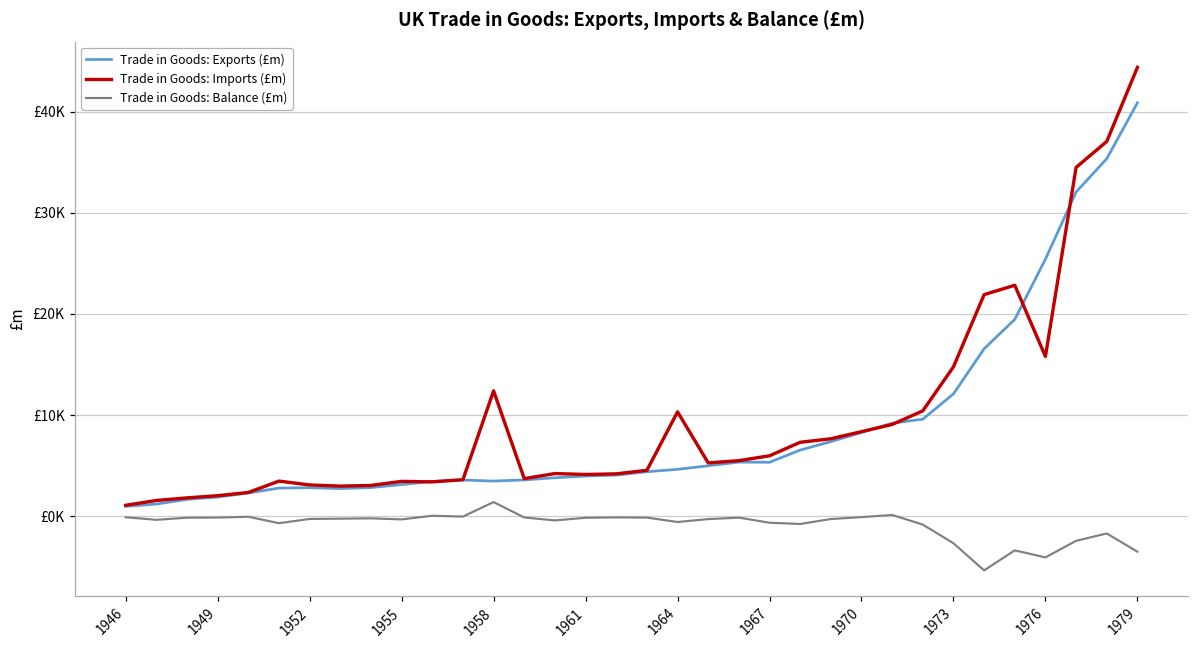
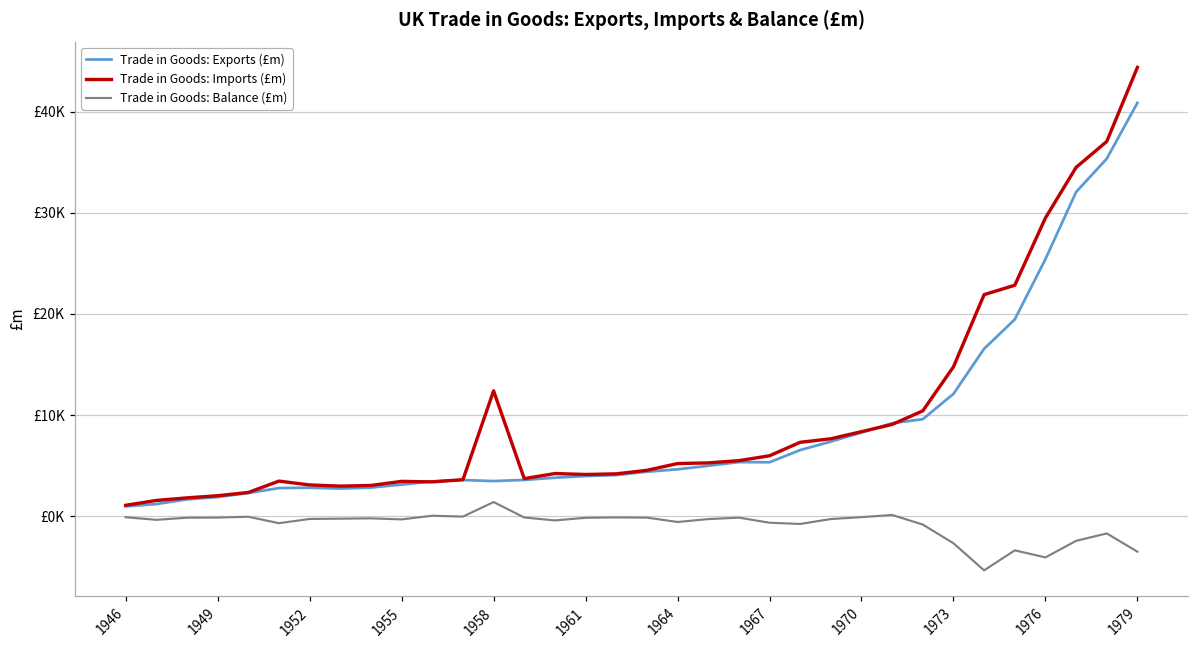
  {
    "Trade in Goods: Exports (£m)": {
      "1955": "£3000",
      "1958": "£3000",
      "1964": "£5000",
      "1967": "£5000",
      "1973": "£12000",
      "1976": "£25000",
      "1979": "£41000"
    },
    "Trade in Goods: Imports (£m)": {
      "1955": "£3000",
      "1958": "£12000",
-     "1964": "£10000",
+     "1964": "£5000",
      "1967": "£6000",
      "1973": "£15000",
-     "1976": "£16000",
+     "1976": "£29000",
      "1979": "£44000"
    },
    "Trade in Goods: Balance (£m)": {
      "1946": "£0",
      "1949": "£0",
      "1952": "£0",
      "1955": "£0",
      "1958": "£1000",
      "1961": "£0",
      "1964": "£-1000",
      "1967": "£-1000",
      "1970": "£0",
      "1973": "£-3000",
      "1976": "£-4000",
      "1979": "£-4000"
    }
  }
